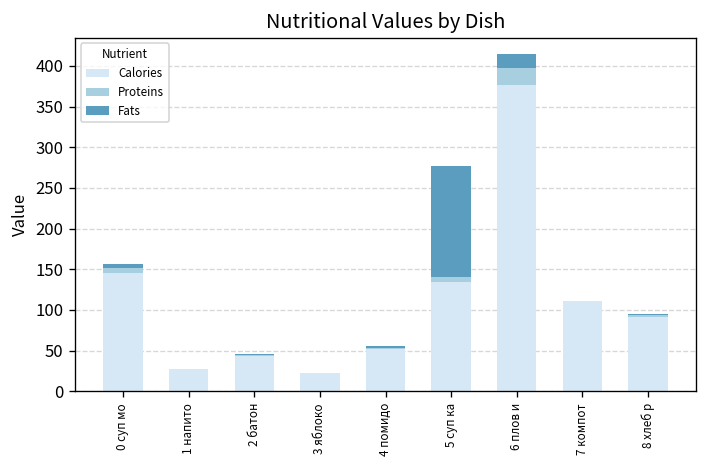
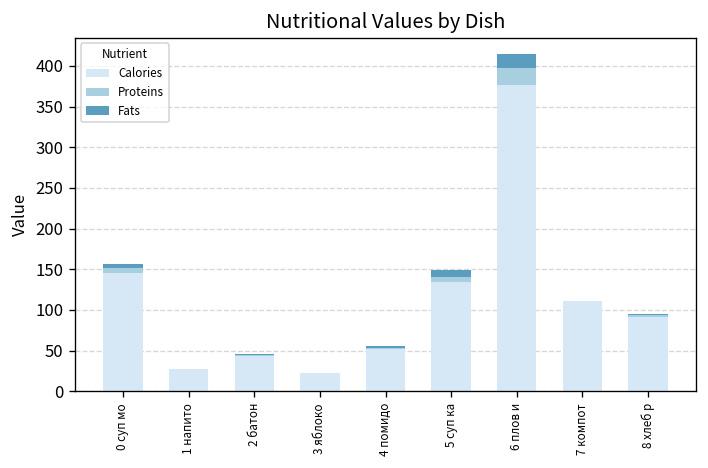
  {
    "Fats": {
      "0 суп мо": 10,
      "1 напито": 0,
      "3 яблоко": 0,
-     "5 суп ка": 140,
+     "5 суп ка": 10,
      "6 плов и": 20,
      "7 компот": 0
    }
  }
